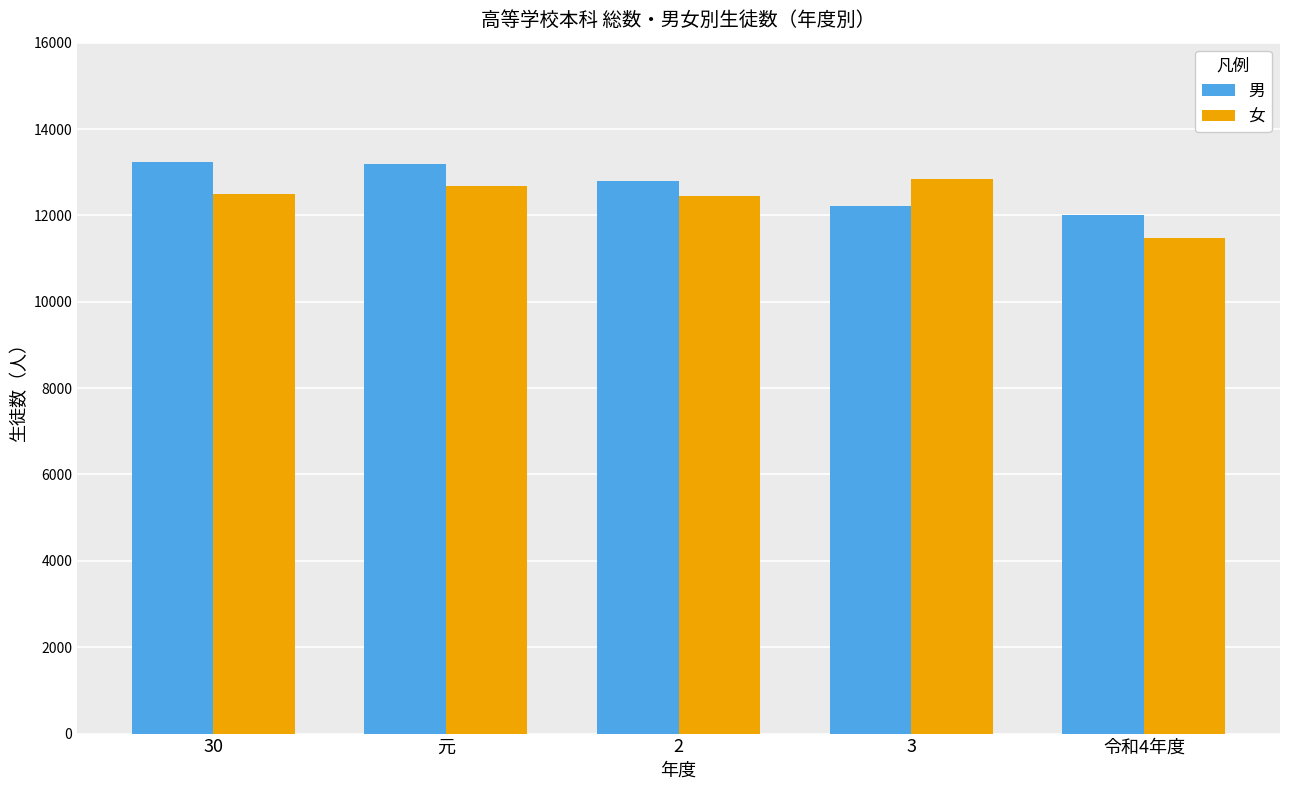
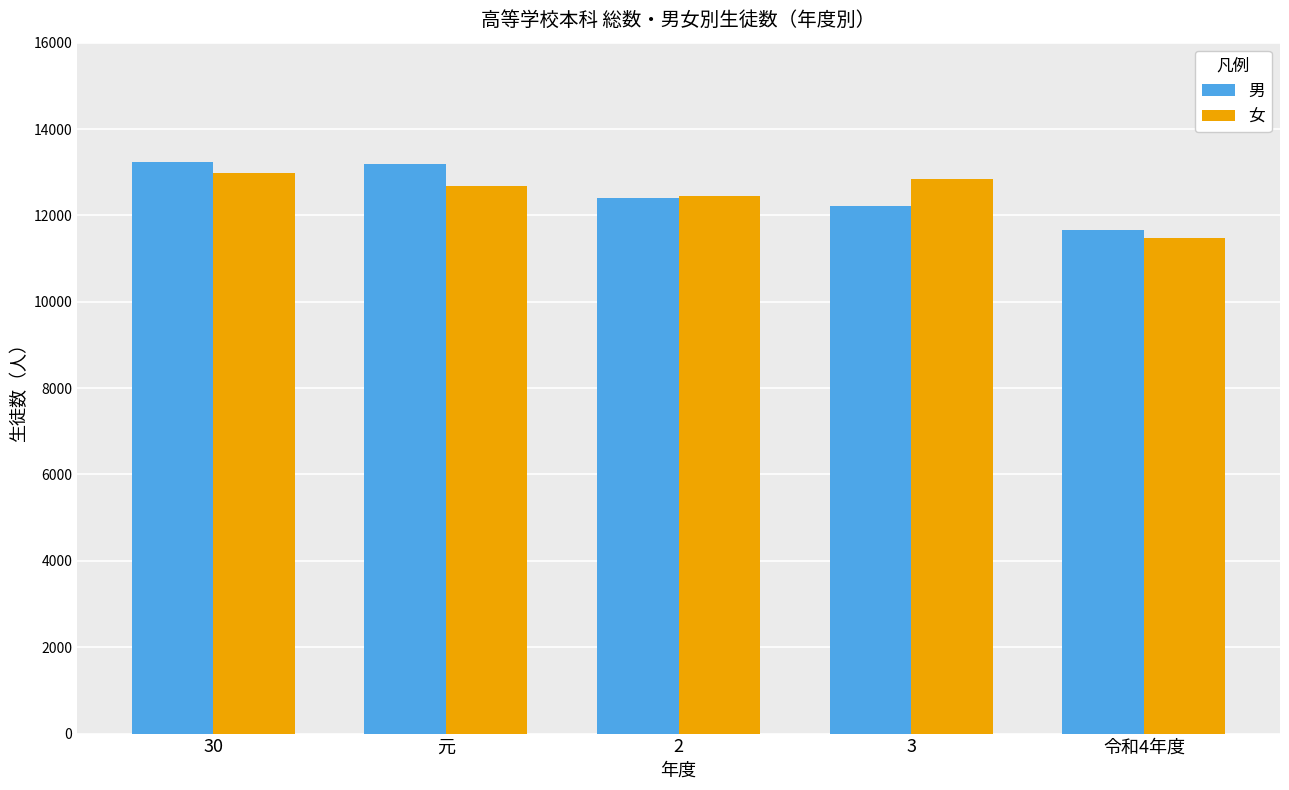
  {
    "男": {
      "30": 13200,
      "元": 13200,
-     "2": 12800,
+     "2": 12400,
      "3": 12200,
-     "令和4年度": 12000
+     "令和4年度": 11700
    },
    "女": {
-     "30": 12500,
+     "30": 13000,
      "元": 12700,
      "2": 12500,
      "3": 12800,
      "令和4年度": 11500
    }
  }
